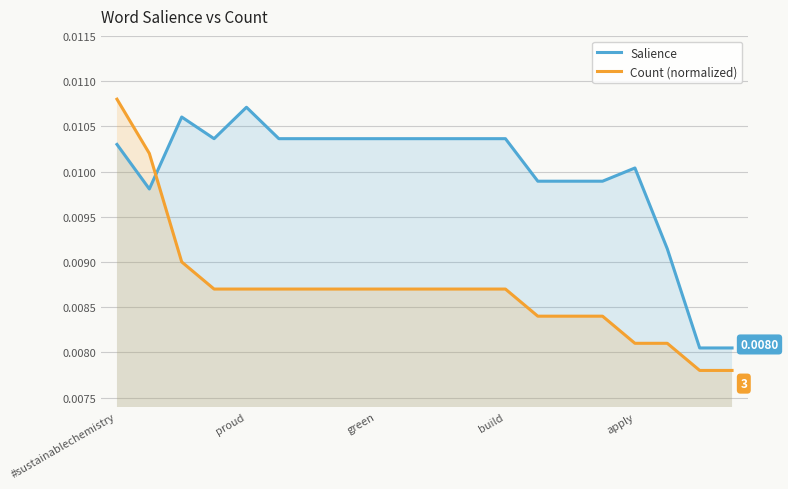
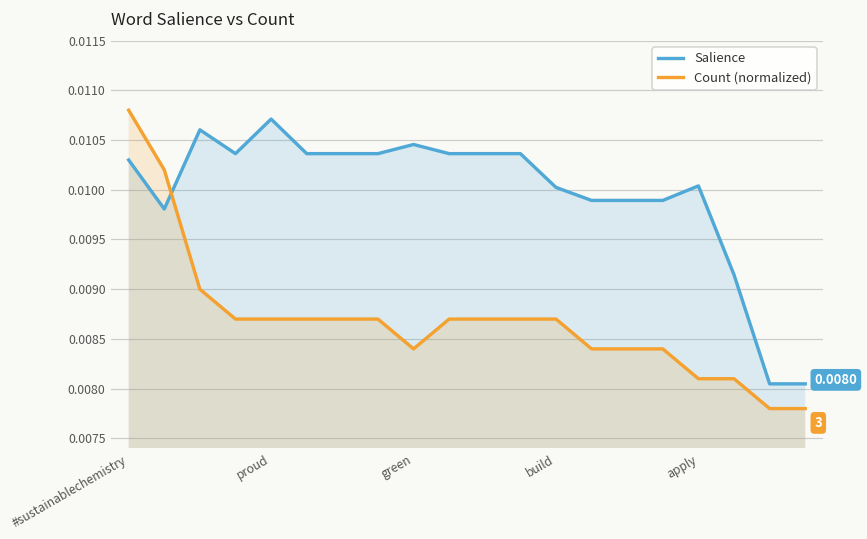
  {
    "Salience": {
      "#sustainablechemistry": 0.0103,
      "proud": 0.0107,
-     "green": 0.0104,
-     "build": 0.0104,
+     "green": 0.0105,
+     "build": 0.0100,
      "apply": 0.0100
    },
    "Count (normalized)": {
      "#sustainablechemistry": 0.0108,
      "proud": 0.0087,
-     "green": 0.0087,
+     "green": 0.0084,
      "build": 0.0087,
      "apply": 0.0081
    }
  }
